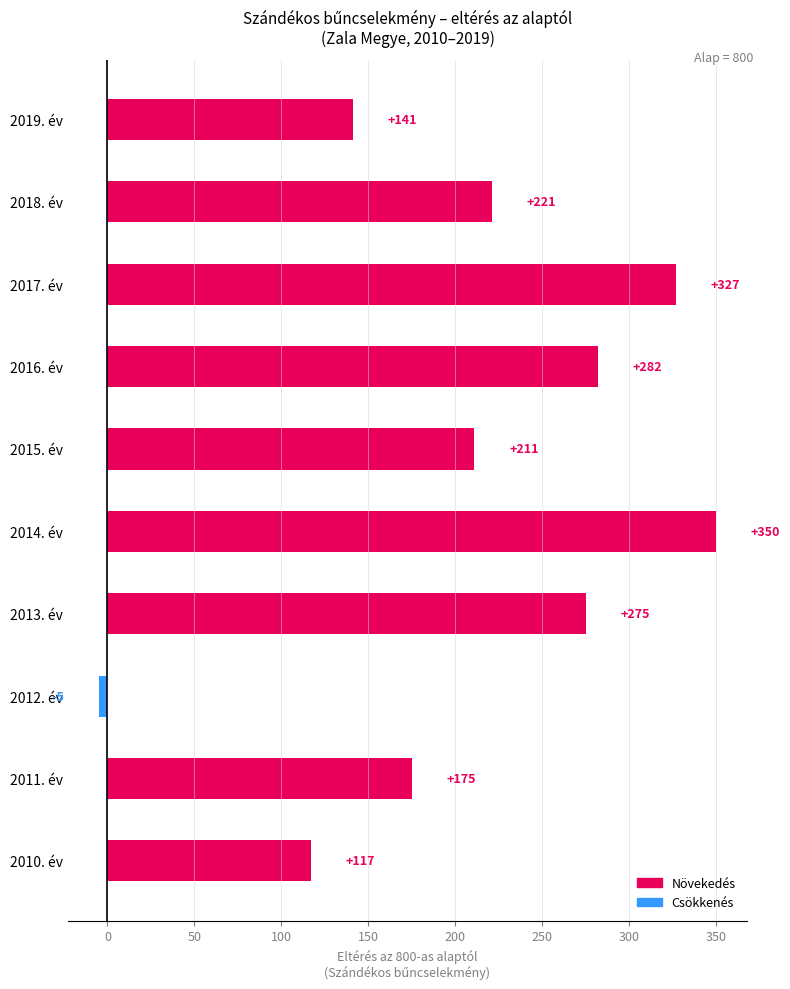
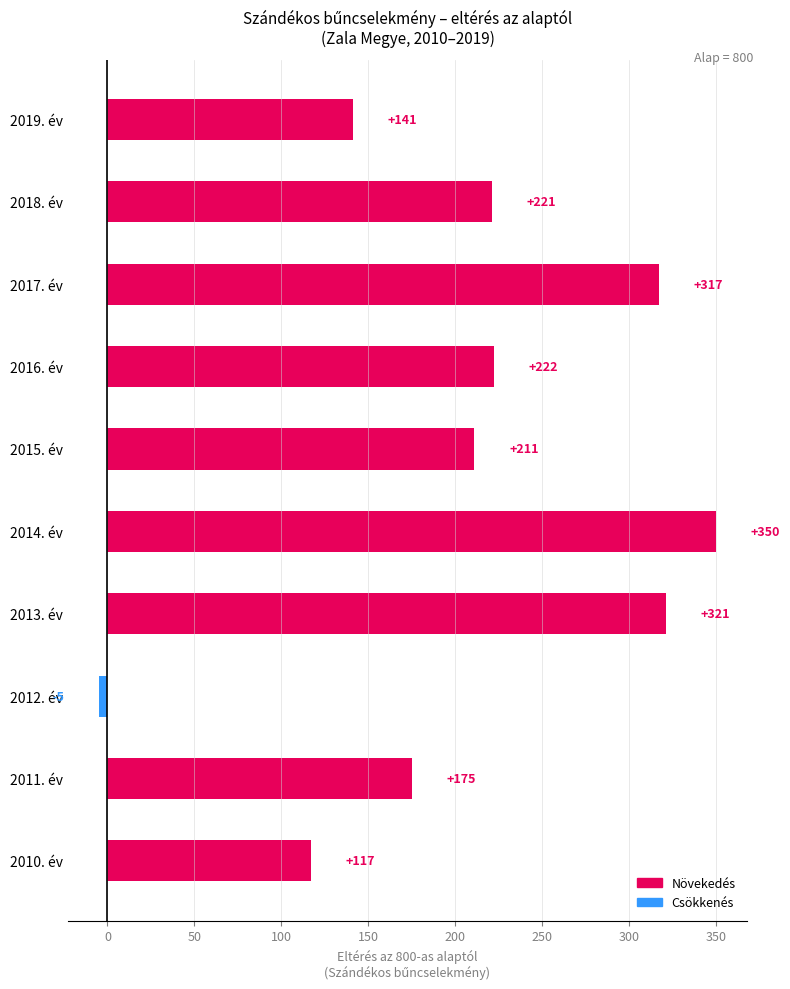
  {
-   "2017. év": "+327",
-   "2016. év": "+282",
-   "2013. év": "+275"
+   "2017. év": "+317",
+   "2016. év": "+222",
+   "2013. év": "+321"
  }
